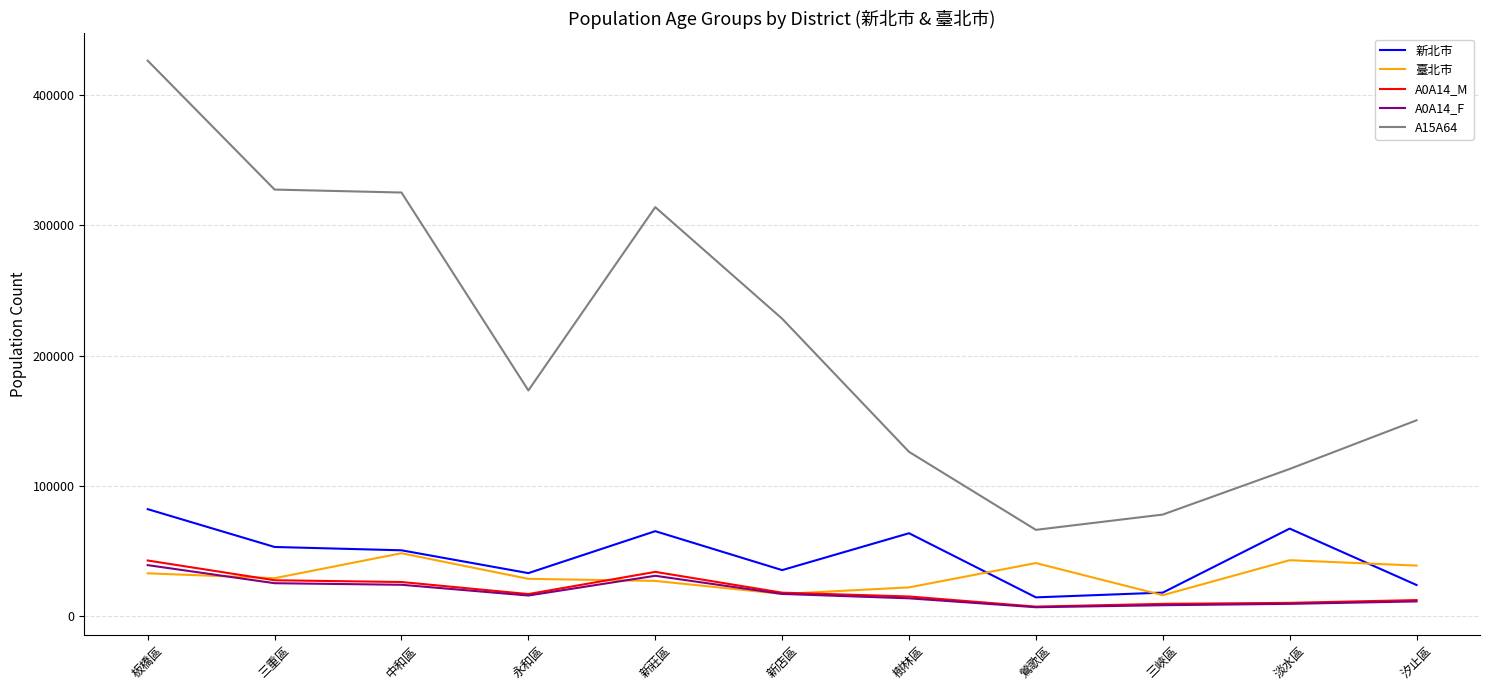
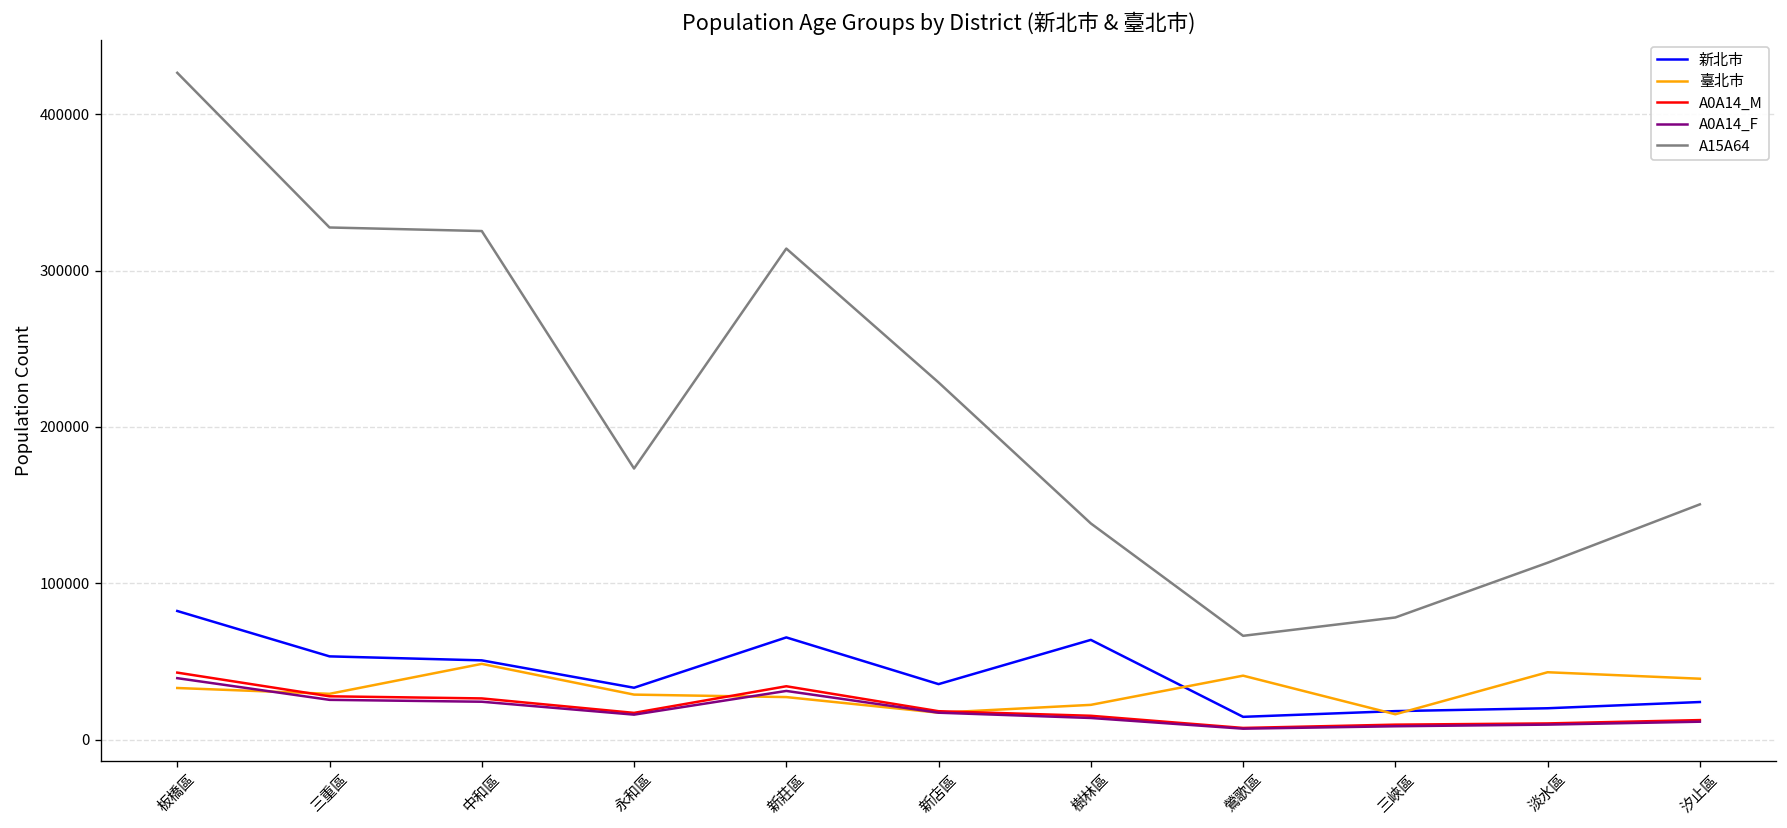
  {
    "新北市": {
      "板橋區": 82000,
      "三重區": 53000,
      "中和區": 51000,
      "永和區": 33000,
      "新莊區": 65000,
      "新店區": 36000,
      "樹林區": 64000,
      "鶯歌區": 15000,
      "三峽區": 18000,
-     "淡水區": 67000,
+     "淡水區": 20000,
      "汐止區": 24000
    },
    "臺北市": {
      "板橋區": 33000,
      "中和區": 49000,
      "永和區": 29000,
      "新莊區": 27000,
      "樹林區": 22000,
      "鶯歌區": 41000,
      "三峽區": 16000,
      "淡水區": 43000,
      "汐止區": 39000
    },
    "A0A14_M": {
      "板橋區": 43000,
      "中和區": 26000,
      "新莊區": 34000
    },
    "A0A14_F": {
      "板橋區": 39000,
      "三重區": 26000,
      "中和區": 24000,
      "新莊區": 31000
    },
    "A15A64": {
      "板橋區": 426000,
      "三重區": 328000,
      "中和區": 325000,
      "永和區": 173000,
      "新莊區": 314000,
      "新店區": 228000,
-     "樹林區": 126000,
+     "樹林區": 138000,
      "鶯歌區": 66000,
      "三峽區": 78000,
      "淡水區": 113000,
      "汐止區": 151000
    }
  }
